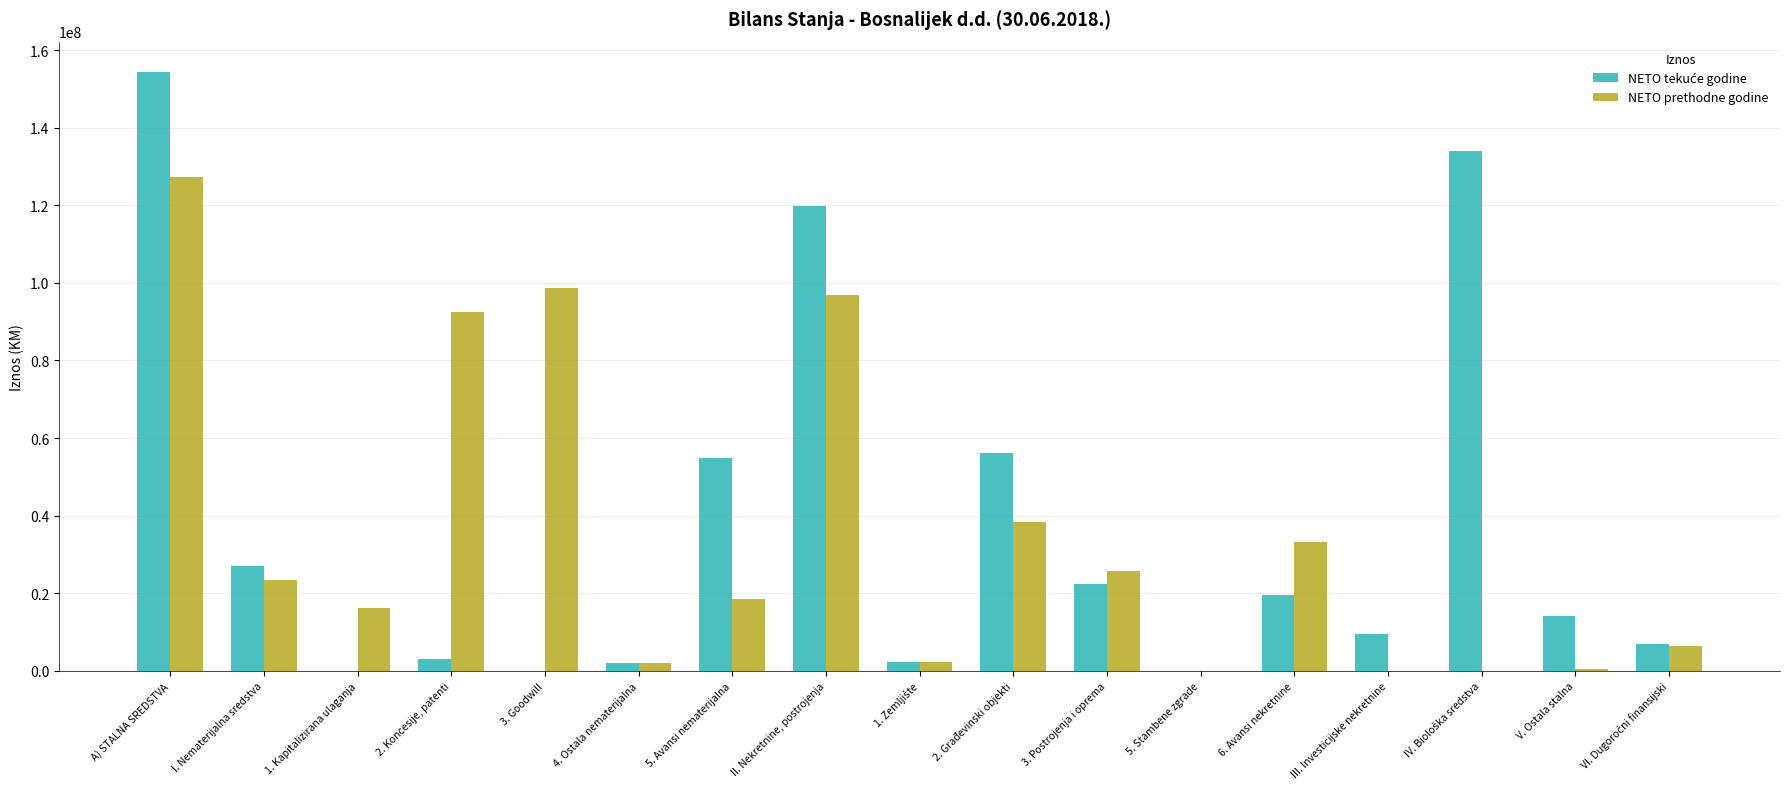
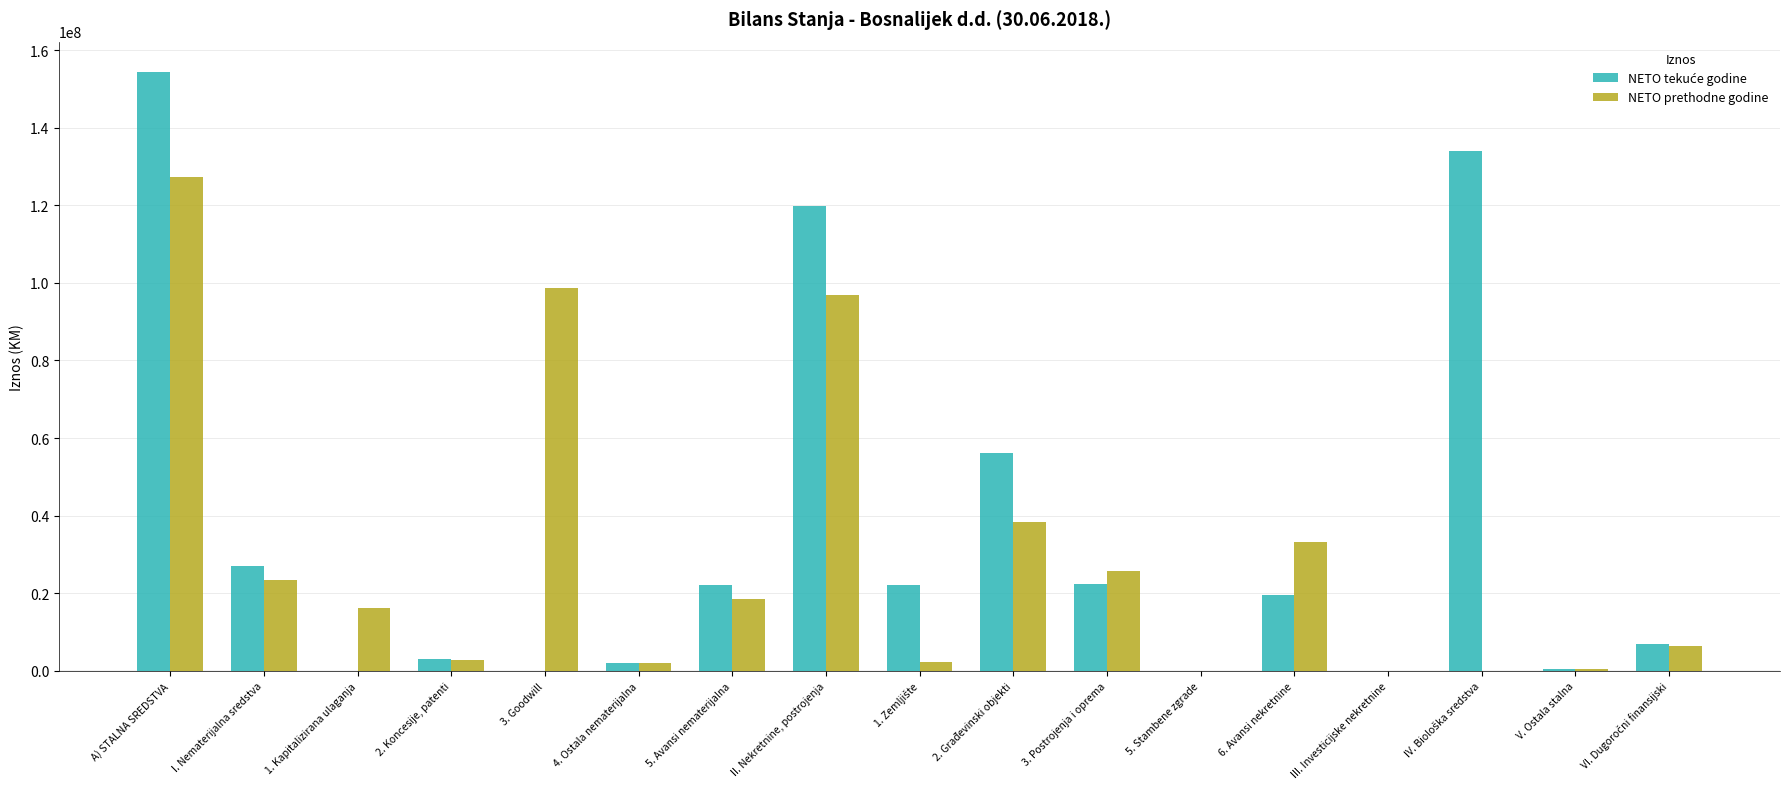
  {
    "NETO tekuće godine": {
      "A) STALNA SREDSTVA": 154000000,
      "I. Nematerijalna sredstva": 27000000,
      "1. Kapitalizirana ulaganja": 0,
      "2. Koncesije, patenti": 3000000,
      "3. Goodwill": 0,
      "4. Ostala nematerijalna": 2000000,
-     "5. Avansi nematerijalna": 55000000,
+     "5. Avansi nematerijalna": 22000000,
      "II. Nekretnine, postrojenja": 120000000,
-     "1. Zemljište": 2000000,
+     "1. Zemljište": 22000000,
      "2. Građevinski objekti": 56000000,
      "3. Postrojenja i oprema": 22000000,
      "5. Stambene zgrade": 0,
      "6. Avansi nekretnine": 19000000,
-     "III. Investicijske nekretnine": 9000000,
+     "III. Investicijske nekretnine": 0,
      "IV. Biološka sredstva": 134000000,
-     "V. Ostala stalna": 14000000,
+     "V. Ostala stalna": 0,
      "VI. Dugoročni finansijski": 7000000
    },
    "NETO prethodne godine": {
      "A) STALNA SREDSTVA": 127000000,
      "I. Nematerijalna sredstva": 24000000,
      "1. Kapitalizirana ulaganja": 16000000,
-     "2. Koncesije, patenti": 93000000,
+     "2. Koncesije, patenti": 3000000,
      "3. Goodwill": 99000000,
      "4. Ostala nematerijalna": 2000000,
      "5. Avansi nematerijalna": 19000000,
      "II. Nekretnine, postrojenja": 97000000,
      "1. Zemljište": 2000000,
      "2. Građevinski objekti": 38000000,
      "3. Postrojenja i oprema": 26000000,
      "5. Stambene zgrade": 0,
      "6. Avansi nekretnine": 33000000,
      "III. Investicijske nekretnine": 0,
      "IV. Biološka sredstva": 0,
      "VI. Dugoročni finansijski": 6000000
    }
  }
